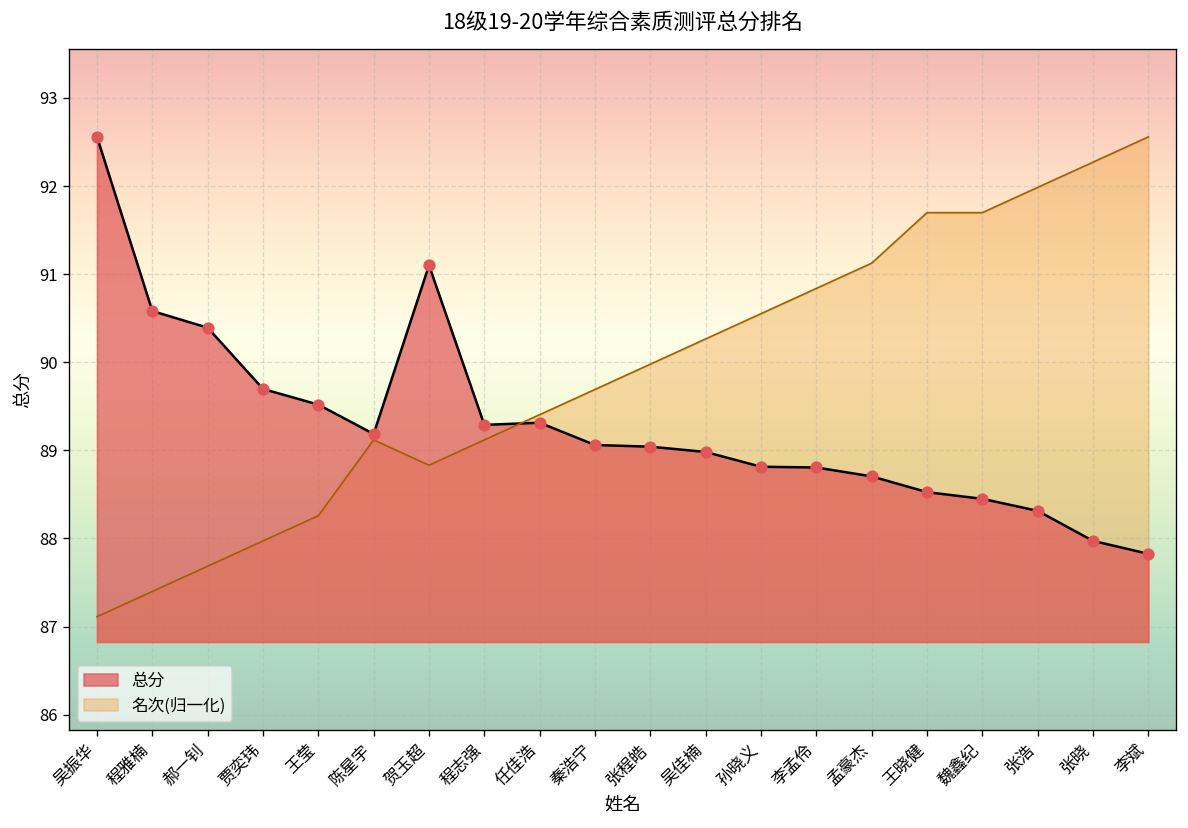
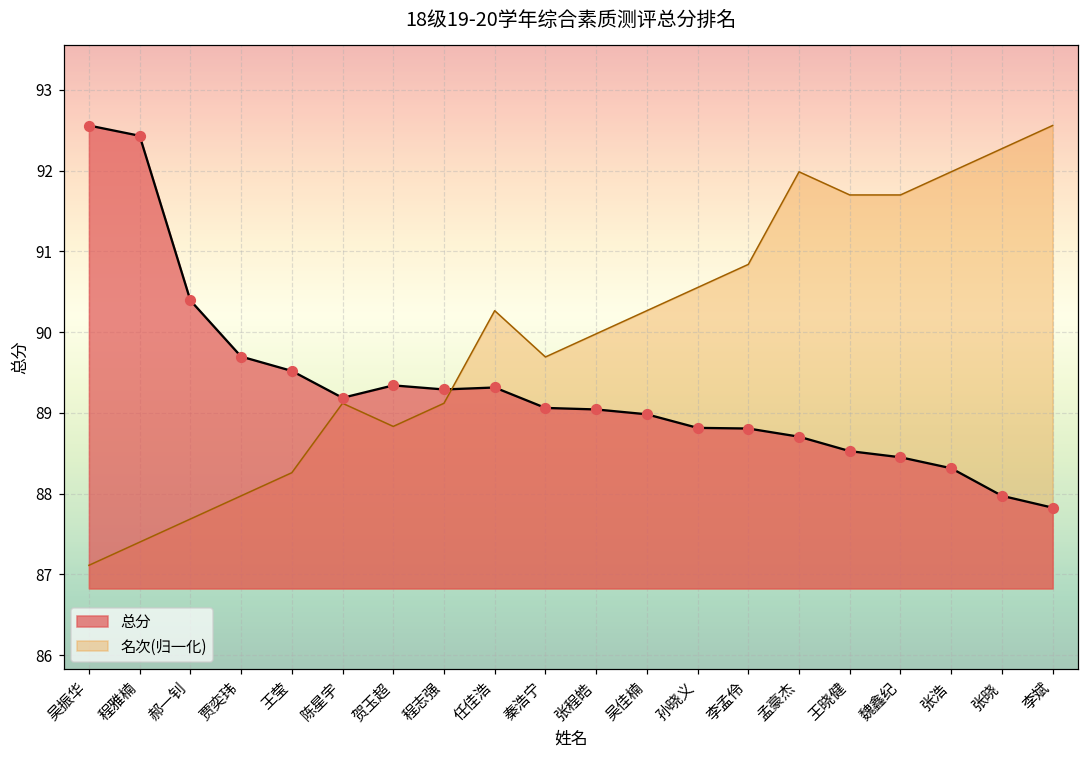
  {
    "总分": {
      "吴振华": 92.6,
-     "程雅楠": 90.6,
+     "程雅楠": 92.4,
      "郝一钊": 90.4,
      "贾奕玮": 89.7,
      "王莹": 89.5,
      "陈星宇": 89.2,
-     "贺玉超": 91.1,
+     "贺玉超": 89.3,
      "程志强": 89.3,
      "任佳浩": 89.3,
      "秦浩宁": 89.1,
      "张程皓": 89.0,
      "吴佳楠": 89.0,
      "孙晓义": 88.8,
      "李孟伶": 88.8,
      "孟豪杰": 88.7,
      "王晓健": 88.5,
      "魏鑫纪": 88.5,
      "张浩": 88.3,
      "张晓": 88.0,
      "李斌": 87.8
    },
    "名次(归一化)": {
      "吴振华": 87.1,
      "程雅楠": 87.4,
      "郝一钊": 87.7,
      "贾奕玮": 88.0,
      "王莹": 88.3,
      "陈星宇": 89.1,
      "贺玉超": 88.8,
      "程志强": 89.1,
-     "任佳浩": 89.4,
+     "任佳浩": 90.3,
      "秦浩宁": 89.7,
      "张程皓": 90.0,
      "吴佳楠": 90.3,
      "孙晓义": 90.6,
      "李孟伶": 90.8,
-     "孟豪杰": 91.1,
+     "孟豪杰": 92.0,
      "王晓健": 91.7,
      "魏鑫纪": 91.7,
      "张浩": 92.0,
      "张晓": 92.3,
      "李斌": 92.6
    }
  }
